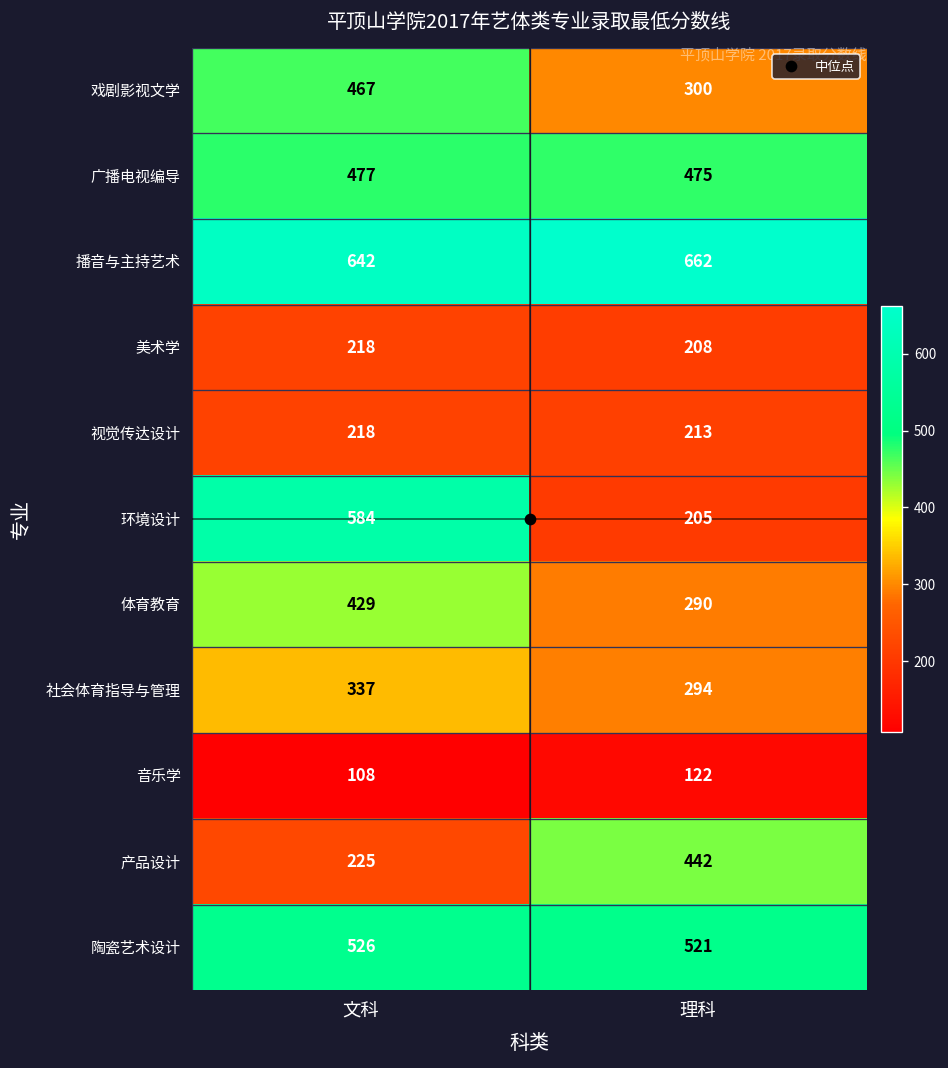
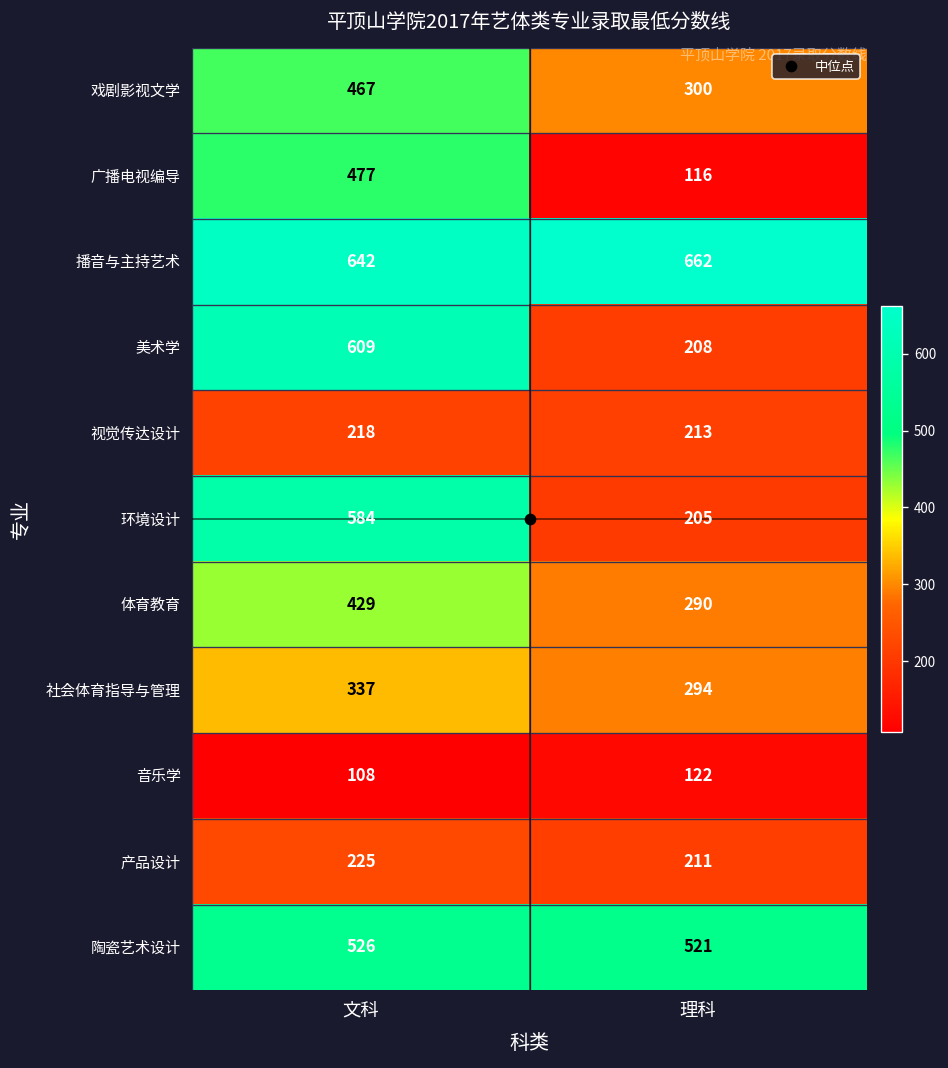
  {
    "戏剧影视文学": {
      "文科": 467,
      "理科": 300
    },
    "广播电视编导": {
      "文科": 477,
-     "理科": 475
+     "理科": 116
    },
    "播音与主持艺术": {
      "文科": 642,
      "理科": 662
    },
    "美术学": {
-     "文科": 218,
+     "文科": 609,
      "理科": 208
    },
    "视觉传达设计": {
      "文科": 218,
      "理科": 213
    },
    "环境设计": {
      "文科": 584,
      "理科": 205
    },
    "体育教育": {
      "文科": 429,
      "理科": 290
    },
    "社会体育指导与管理": {
      "文科": 337,
      "理科": 294
    },
    "音乐学": {
      "文科": 108,
      "理科": 122
    },
    "产品设计": {
      "文科": 225,
-     "理科": 442
+     "理科": 211
    },
    "陶瓷艺术设计": {
      "文科": 526,
      "理科": 521
    }
  }
